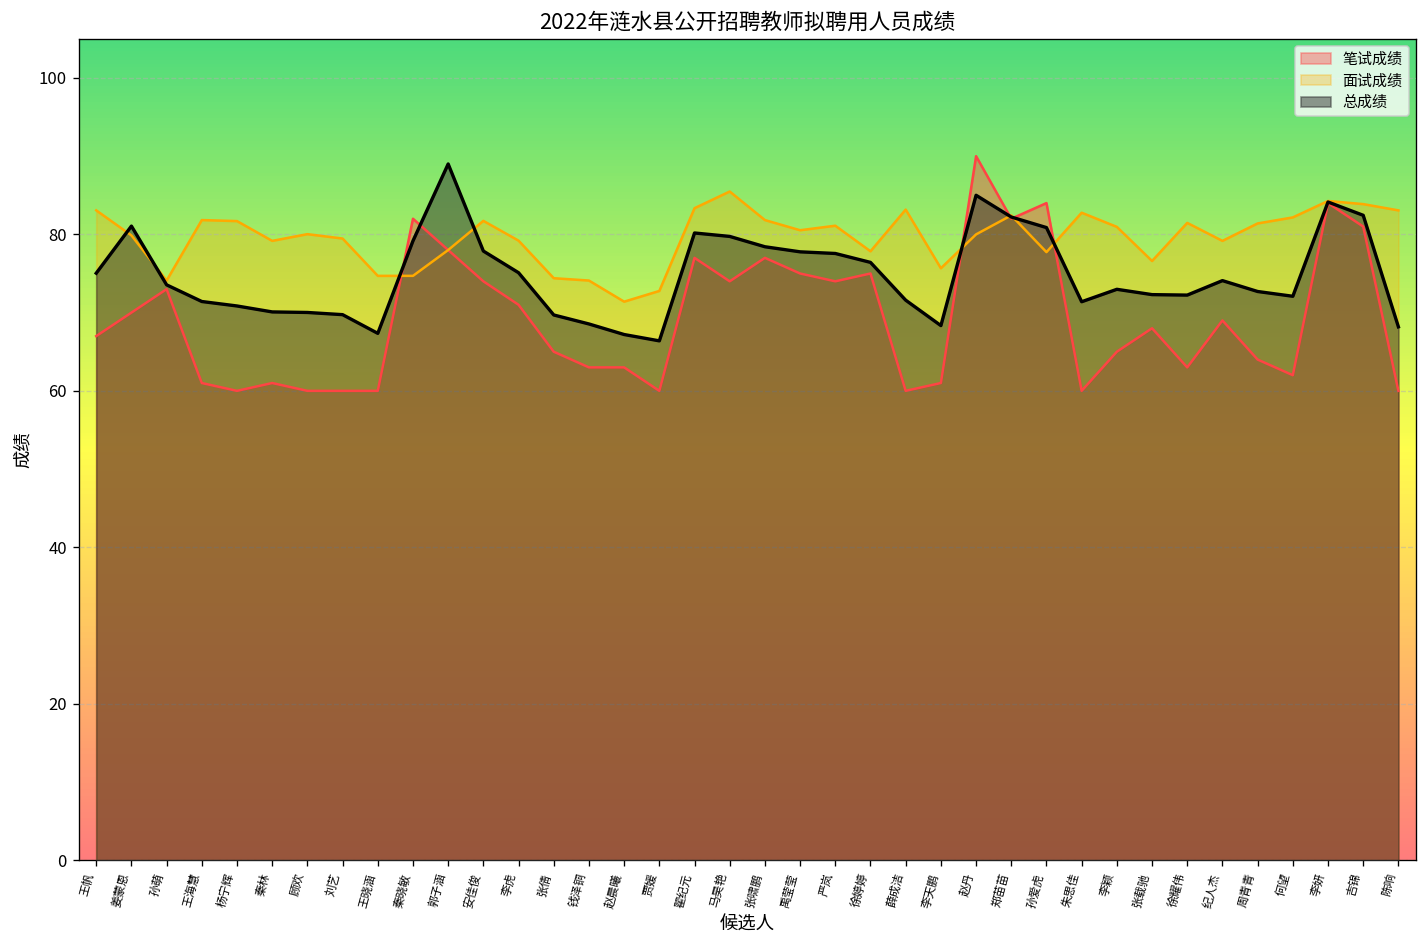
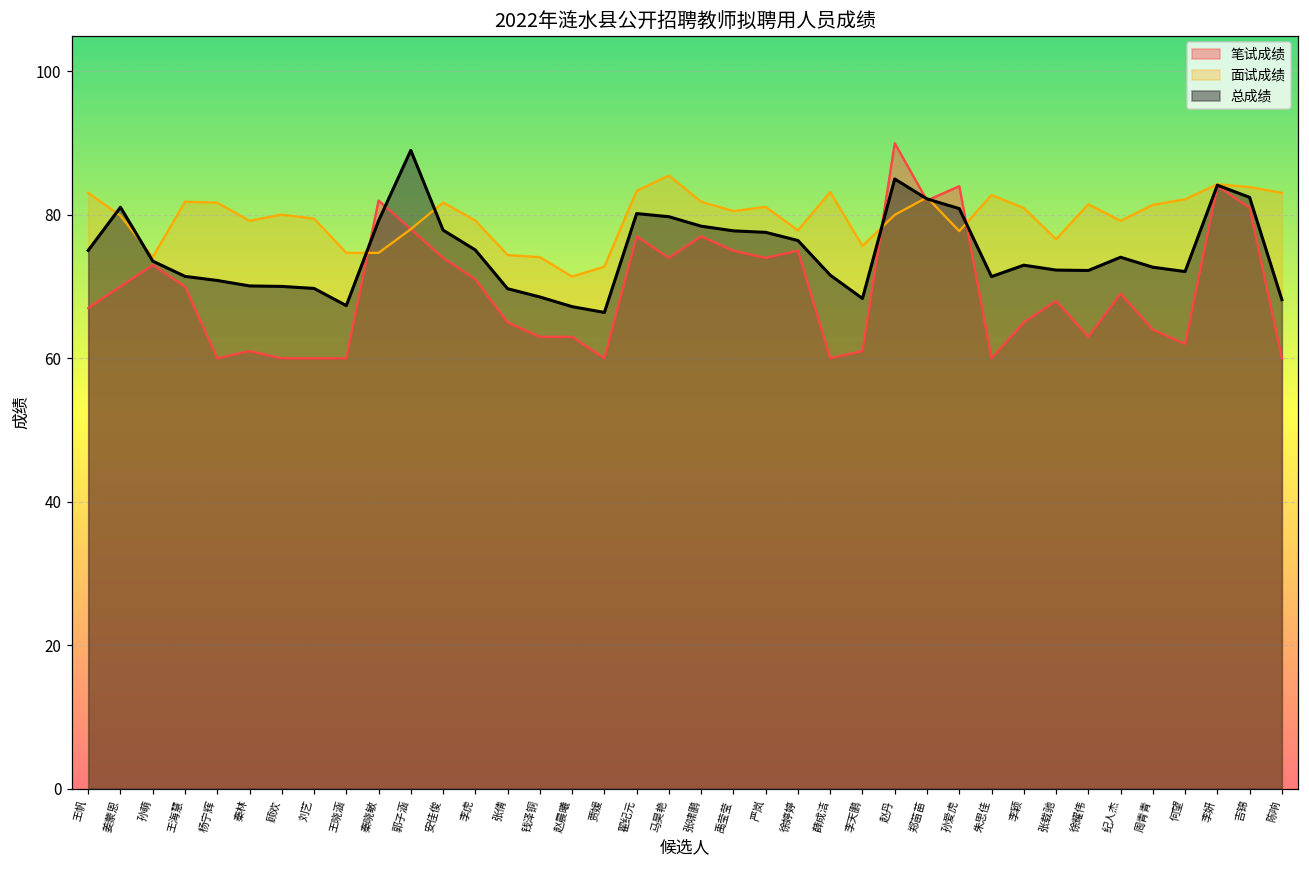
  {
    "笔试成绩": {
      "王帆": 67,
      "姜蒙恩": 70,
      "孙萌": 73,
-     "王海慧": 61,
+     "王海慧": 70,
      "杨宁辉": 60,
      "秦林": 61,
      "顾欢": 60,
      "刘艺": 60,
      "王晓涵": 60,
      "秦晓敏": 82,
      "安佳俊": 74,
      "李虎": 71,
      "张倩": 65,
      "钱泽铜": 63,
      "赵晨曦": 63,
      "贾媛": 60,
      "翟纪元": 77,
      "马昊艳": 74,
      "张啸鹏": 77,
      "禹莹莹": 75,
      "严岚": 74,
      "徐婷婷": 75,
      "薛成洁": 60,
      "李天鹏": 61,
      "赵丹": 90,
      "孙爱虎": 84,
      "朱思佳": 60,
      "李颖": 65,
      "张载驰": 68,
      "徐耀伟": 63,
      "纪人杰": 69,
      "周青青": 64,
      "何望": 62,
      "吉锦": 81,
      "陈响": 60
    },
    "面试成绩": {
      "王帆": 83,
      "姜蒙恩": 80,
      "孙萌": 74,
      "王海慧": 82,
      "杨宁辉": 82,
      "秦林": 79,
      "顾欢": 80,
      "刘艺": 79,
      "王晓涵": 75,
      "秦晓敏": 75,
      "安佳俊": 82,
      "李虎": 79,
      "张倩": 74,
      "钱泽铜": 74,
      "赵晨曦": 71,
      "贾媛": 73,
      "翟纪元": 83,
      "马昊艳": 85,
      "张啸鹏": 82,
      "禹莹莹": 81,
      "严岚": 81,
      "徐婷婷": 78,
      "薛成洁": 83,
      "李天鹏": 76,
      "赵丹": 80,
      "孙爱虎": 78,
      "朱思佳": 83,
      "李颖": 81,
      "张载驰": 77,
      "徐耀伟": 81,
      "纪人杰": 79,
      "周青青": 81,
      "何望": 82,
      "吉锦": 84,
      "陈响": 83
    },
    "总成绩": {
      "王帆": 75,
      "姜蒙恩": 81,
      "孙萌": 74,
      "王海慧": 71,
      "杨宁辉": 71,
      "秦林": 70,
      "顾欢": 70,
      "刘艺": 70,
      "王晓涵": 67,
      "秦晓敏": 79,
      "郭子涵": 89,
      "安佳俊": 78,
      "李虎": 75,
      "张倩": 70,
      "钱泽铜": 69,
      "赵晨曦": 67,
      "贾媛": 66,
      "翟纪元": 80,
      "马昊艳": 80,
      "张啸鹏": 78,
      "禹莹莹": 78,
      "严岚": 78,
      "徐婷婷": 76,
      "薛成洁": 72,
      "李天鹏": 68,
      "赵丹": 85,
      "孙爱虎": 81,
      "朱思佳": 71,
      "李颖": 73,
      "张载驰": 72,
      "徐耀伟": 72,
      "纪人杰": 74,
      "周青青": 73,
      "何望": 72,
      "吉锦": 82,
      "陈响": 68
    }
  }
